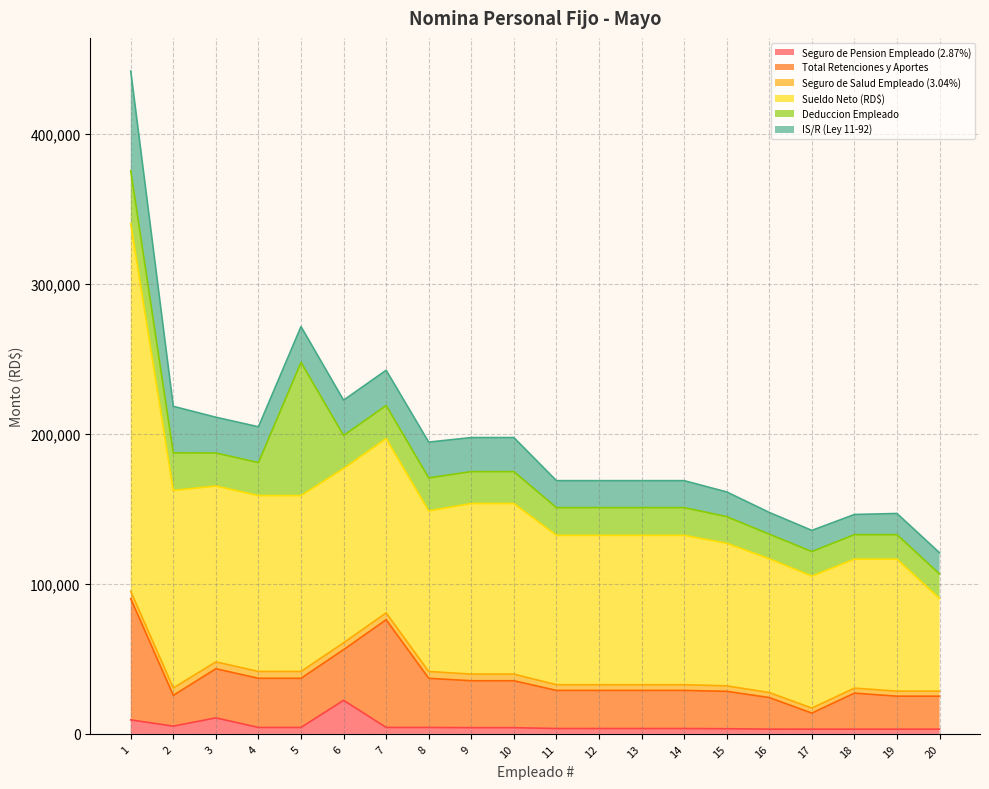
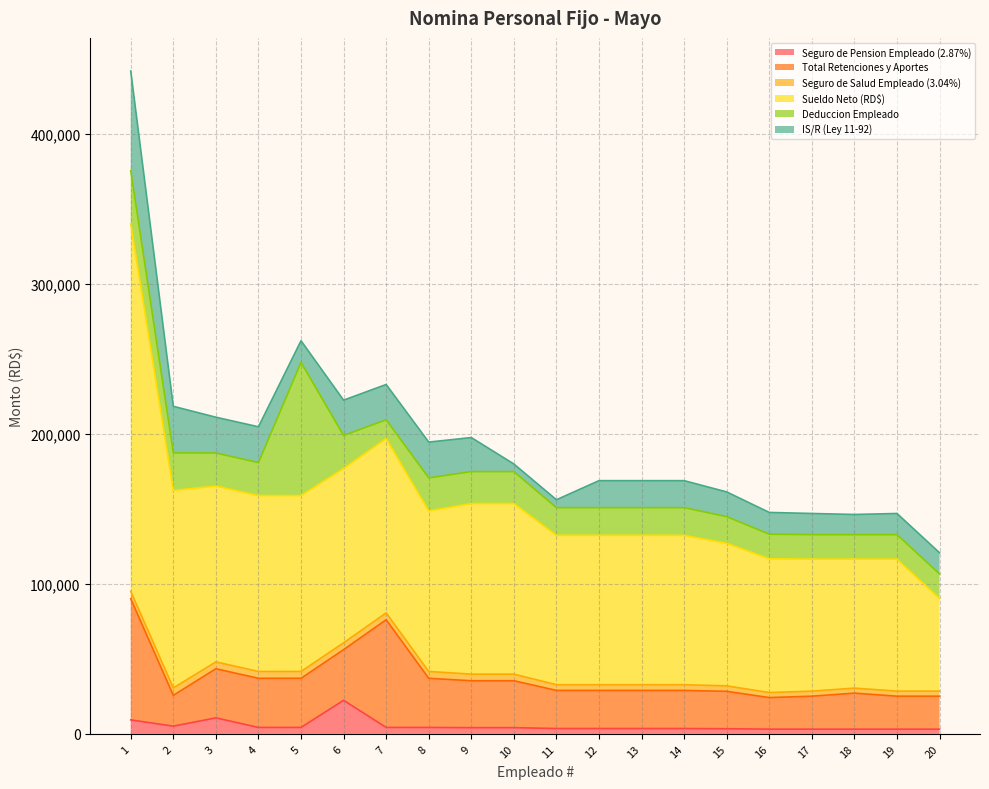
  {
    "Seguro de Pension Empleado (2.87%)": {
      "1": "9,000",
      "2": "5,000",
      "3": "11,000",
      "4": "4,000",
      "5": "4,000",
      "6": "22,000",
      "7": "4,000",
      "8": "4,000",
      "9": "4,000",
      "10": "4,000",
      "11": "4,000",
      "12": "4,000",
      "13": "4,000",
      "14": "4,000",
      "15": "3,000",
      "16": "3,000",
      "17": "3,000",
      "18": "3,000",
      "19": "3,000",
      "20": "3,000"
    },
    "Total Retenciones y Aportes": {
      "1": "81,000",
      "2": "21,000",
      "3": "33,000",
      "4": "33,000",
      "5": "33,000",
      "6": "34,000",
      "7": "72,000",
      "8": "33,000",
      "9": "31,000",
      "10": "31,000",
      "11": "25,000",
      "12": "25,000",
      "13": "25,000",
      "14": "25,000",
      "15": "25,000",
      "16": "21,000",
-     "17": "11,000",
+     "17": "22,000",
      "18": "24,000",
      "19": "22,000",
      "20": "22,000"
    },
    "Deduccion Empleado": {
      "1": "35,000",
      "2": "25,000",
      "3": "22,000",
      "4": "22,000",
      "5": "89,000",
      "6": "22,000",
-     "7": "22,000",
+     "7": "12,000",
      "8": "22,000",
      "9": "21,000",
      "10": "21,000",
      "11": "18,000",
      "12": "18,000",
      "13": "18,000",
      "14": "18,000",
      "15": "18,000",
      "16": "16,000",
      "17": "16,000",
      "18": "16,000",
      "19": "16,000",
      "20": "16,000"
    },
    "IS/R (Ley 11-92)": {
      "1": "66,000",
      "2": "31,000",
      "3": "24,000",
      "4": "24,000",
-     "5": "24,000",
+     "5": "14,000",
      "6": "24,000",
      "7": "24,000",
      "8": "24,000",
      "9": "23,000",
-     "10": "23,000",
-     "11": "18,000",
+     "10": "5,000",
+     "11": "5,000",
      "12": "18,000",
      "13": "18,000",
      "14": "18,000",
      "15": "16,000",
      "16": "15,000",
      "17": "14,000",
      "18": "13,000",
      "19": "14,000",
      "20": "14,000"
    }
  }
